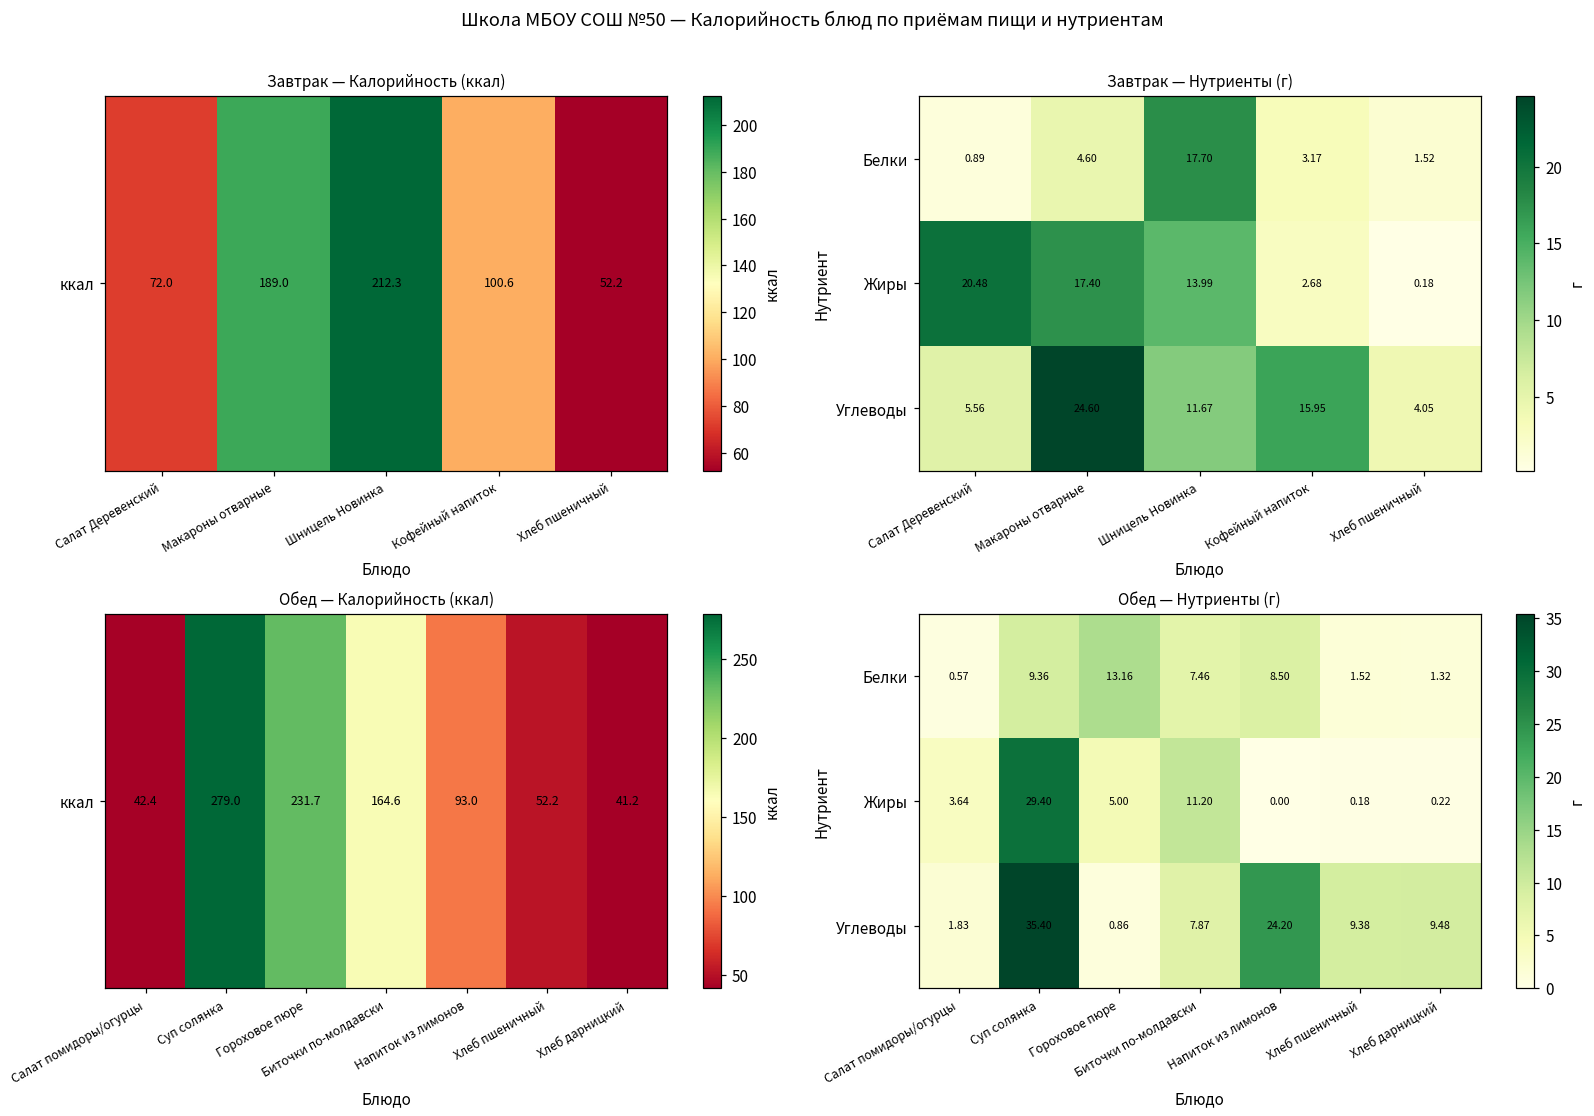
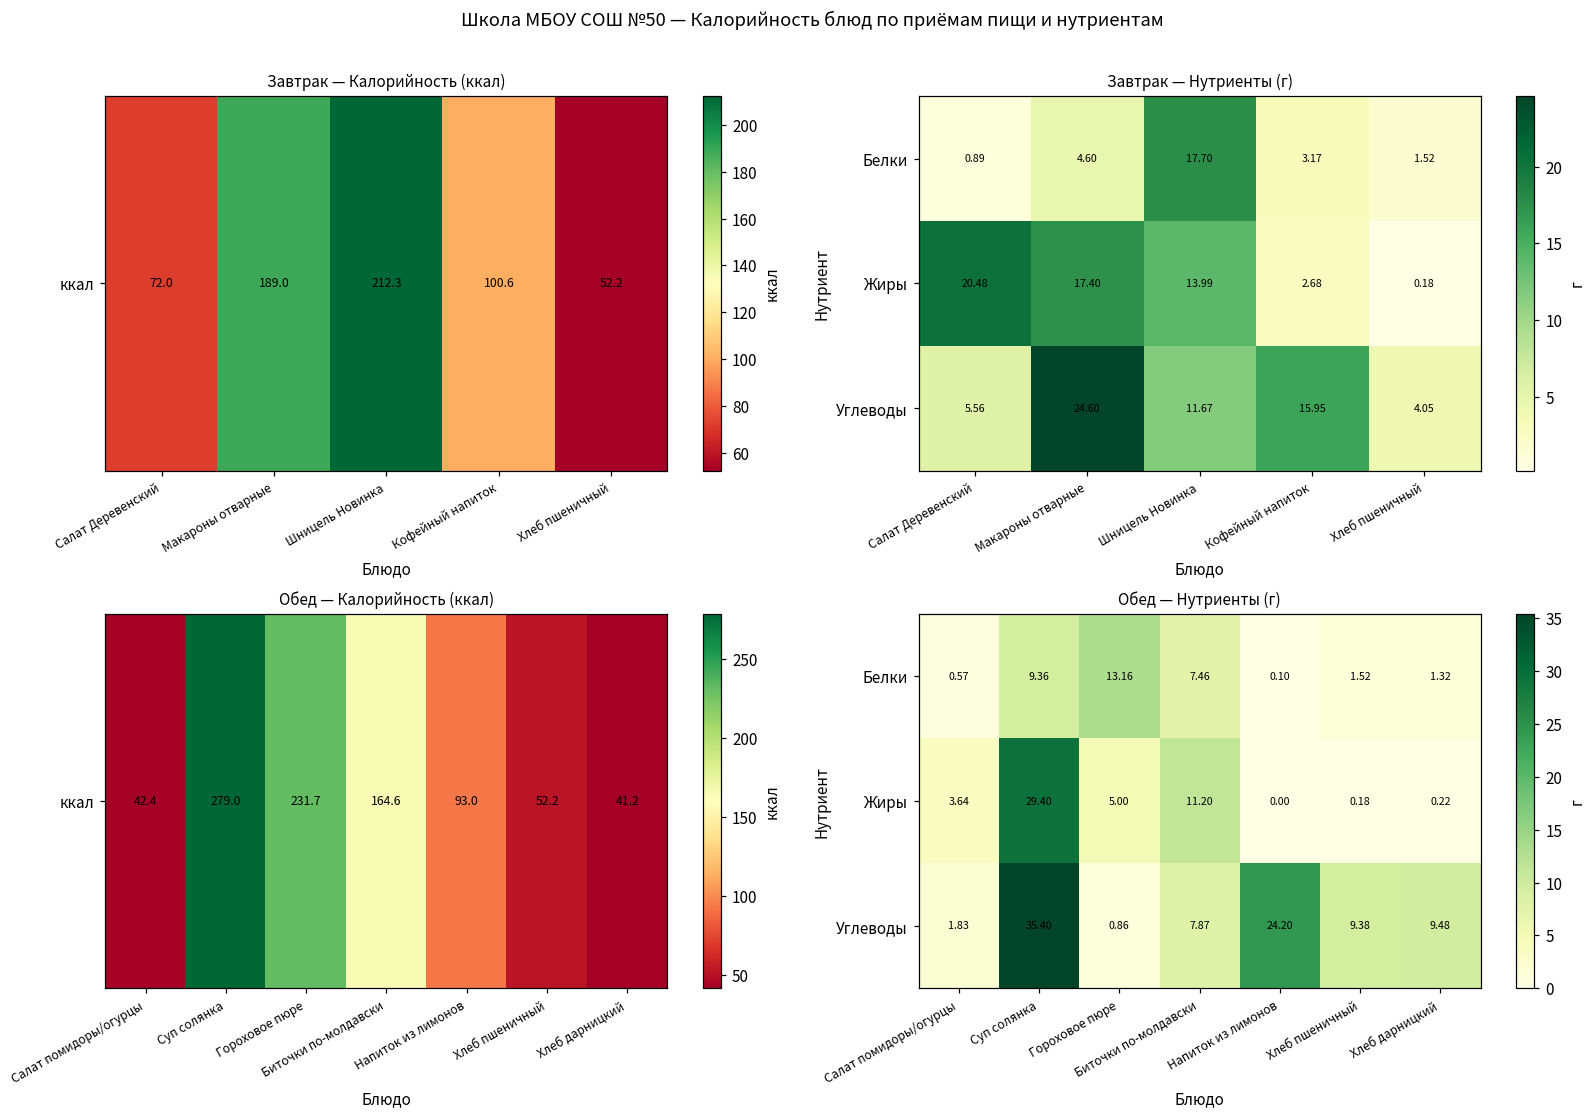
  {
    "Завтрак — Калорийность (ккал)": {
      "ккал": {
        "Салат Деревенский": 72.0,
        "Макароны отварные": 189.0,
        "Шницель Новинка": 212.3,
        "Кофейный напиток": 100.6,
        "Хлеб пшеничный": 52.2
      }
    },
    "Завтрак — Нутриенты (г)": {
      "Белки": {
        "Салат Деревенский": 0.89,
        "Макароны отварные": 4.60,
        "Шницель Новинка": 17.70,
        "Кофейный напиток": 3.17,
        "Хлеб пшеничный": 1.52
      },
      "Жиры": {
        "Салат Деревенский": 20.48,
        "Макароны отварные": 17.40,
        "Шницель Новинка": 13.99,
        "Кофейный напиток": 2.68,
        "Хлеб пшеничный": 0.18
      },
      "Углеводы": {
        "Салат Деревенский": 5.56,
        "Макароны отварные": 24.60,
        "Шницель Новинка": 11.67,
        "Кофейный напиток": 15.95,
        "Хлеб пшеничный": 4.05
      }
    },
    "Обед — Калорийность (ккал)": {
      "ккал": {
        "Салат помидоры/огурцы": 42.4,
        "Суп солянка": 279.0,
        "Гороховое пюре": 231.7,
        "Биточки по-молдавски": 164.6,
        "Напиток из лимонов": 93.0,
        "Хлеб пшеничный": 52.2,
        "Хлеб дарницкий": 41.2
      }
    },
    "Обед — Нутриенты (г)": {
      "Белки": {
        "Салат помидоры/огурцы": 0.57,
        "Суп солянка": 9.36,
        "Гороховое пюре": 13.16,
        "Биточки по-молдавски": 7.46,
-       "Напиток из лимонов": 8.50,
+       "Напиток из лимонов": 0.10,
        "Хлеб пшеничный": 1.52,
        "Хлеб дарницкий": 1.32
      },
      "Жиры": {
        "Салат помидоры/огурцы": 3.64,
        "Суп солянка": 29.40,
        "Гороховое пюре": 5.00,
        "Биточки по-молдавски": 11.20,
        "Напиток из лимонов": 0.00,
        "Хлеб пшеничный": 0.18,
        "Хлеб дарницкий": 0.22
      },
      "Углеводы": {
        "Салат помидоры/огурцы": 1.83,
        "Суп солянка": 35.40,
        "Гороховое пюре": 0.86,
        "Биточки по-молдавски": 7.87,
        "Напиток из лимонов": 24.20,
        "Хлеб пшеничный": 9.38,
        "Хлеб дарницкий": 9.48
      }
    }
  }
